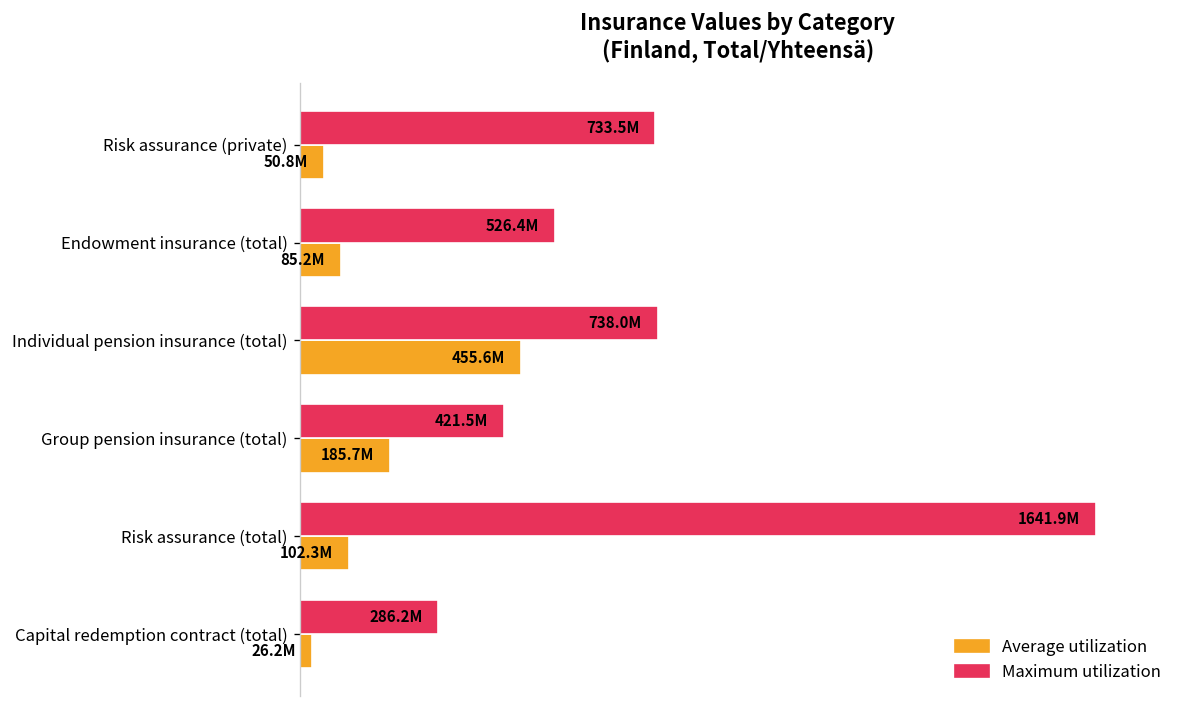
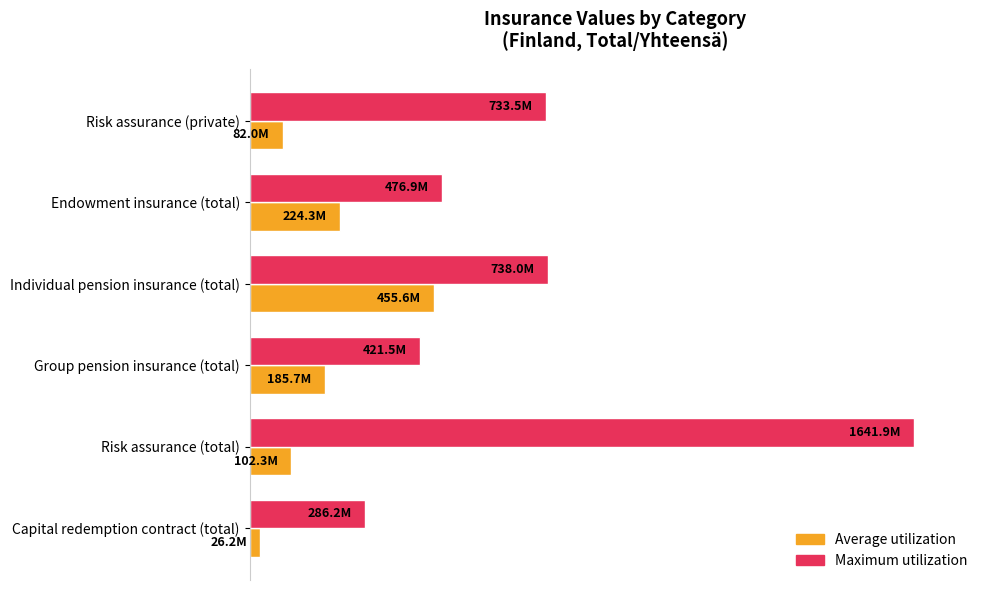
  {
    "Average utilization": {
-     "Risk assurance (private)": "50.8M",
-     "Endowment insurance (total)": "85.2M"
+     "Risk assurance (private)": "82.0M",
+     "Endowment insurance (total)": "224.3M"
    },
    "Maximum utilization": {
-     "Endowment insurance (total)": "526.4M"
+     "Endowment insurance (total)": "476.9M"
    }
  }
